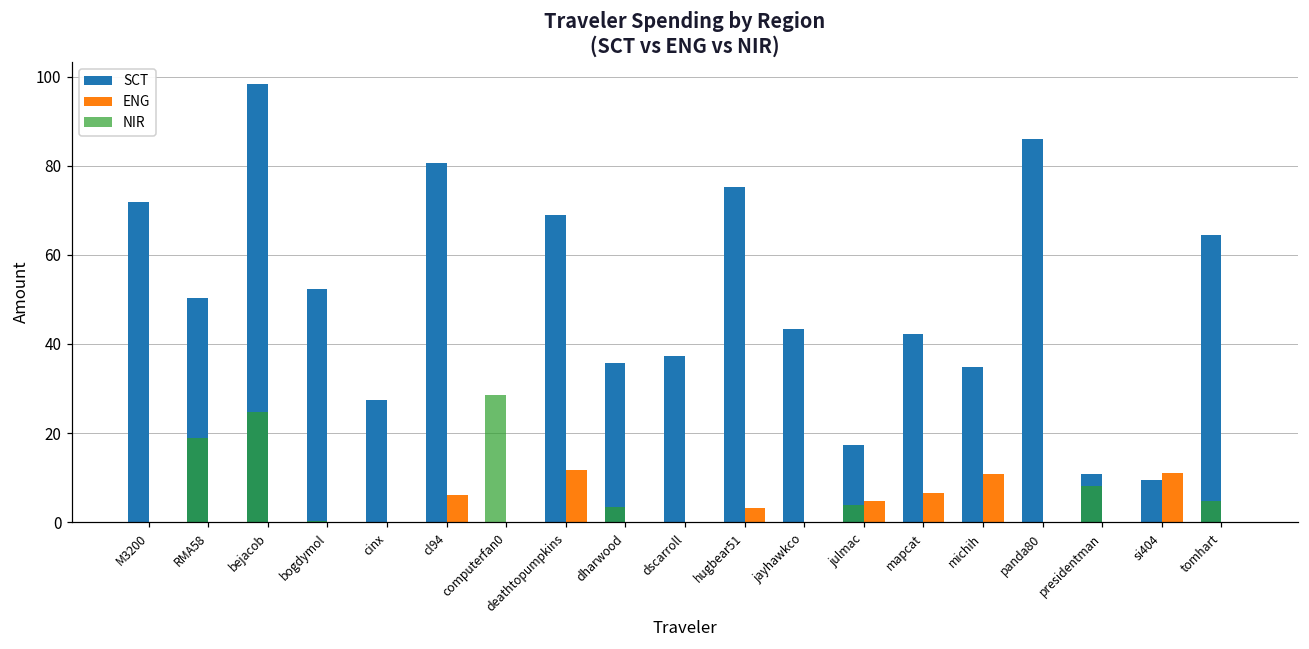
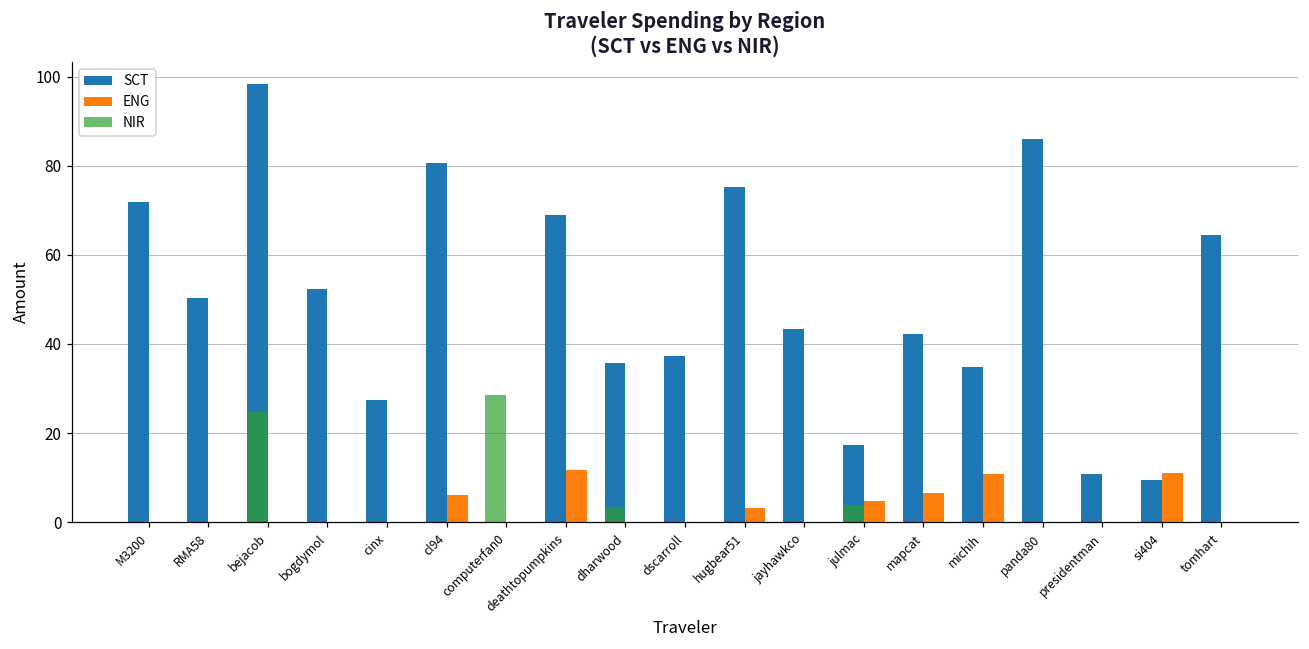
  {
    "SCT": {
      "M3200": 72,
      "RMA58": 50,
      "bejacob": 98,
      "bogdymol": 52,
      "cinx": 27,
      "cl94": 81,
      "computerfan0": 0,
      "deathtopumpkins": 69,
      "dharwood": 36,
      "dscarroll": 37,
      "hugbear51": 75,
      "jayhawkco": 43,
      "julmac": 17,
      "mapcat": 42,
      "michih": 35,
      "panda80": 86,
      "presidentman": 11,
      "si404": 10,
      "tomhart": 65
    },
    "ENG": {
      "M3200": 0,
      "RMA58": 0,
      "bejacob": 0,
      "cinx": 0,
      "cl94": 6,
      "computerfan0": 0,
      "deathtopumpkins": 12,
      "dharwood": 0,
      "dscarroll": 0,
      "hugbear51": 3,
      "jayhawkco": 0,
      "julmac": 5,
      "mapcat": 7,
      "michih": 11,
      "panda80": 0,
      "presidentman": 0,
      "si404": 11,
      "tomhart": 0
    },
    "NIR": {
      "M3200": 0,
-     "RMA58": 19,
+     "RMA58": 0,
      "cinx": 0,
      "cl94": 0,
      "computerfan0": 29,
      "deathtopumpkins": 0,
      "dscarroll": 0,
      "hugbear51": 0,
      "jayhawkco": 0,
      "mapcat": 0,
      "michih": 0,
      "panda80": 0,
-     "presidentman": 8,
+     "presidentman": 0,
      "si404": 0,
-     "tomhart": 5
+     "tomhart": 0
    }
  }
